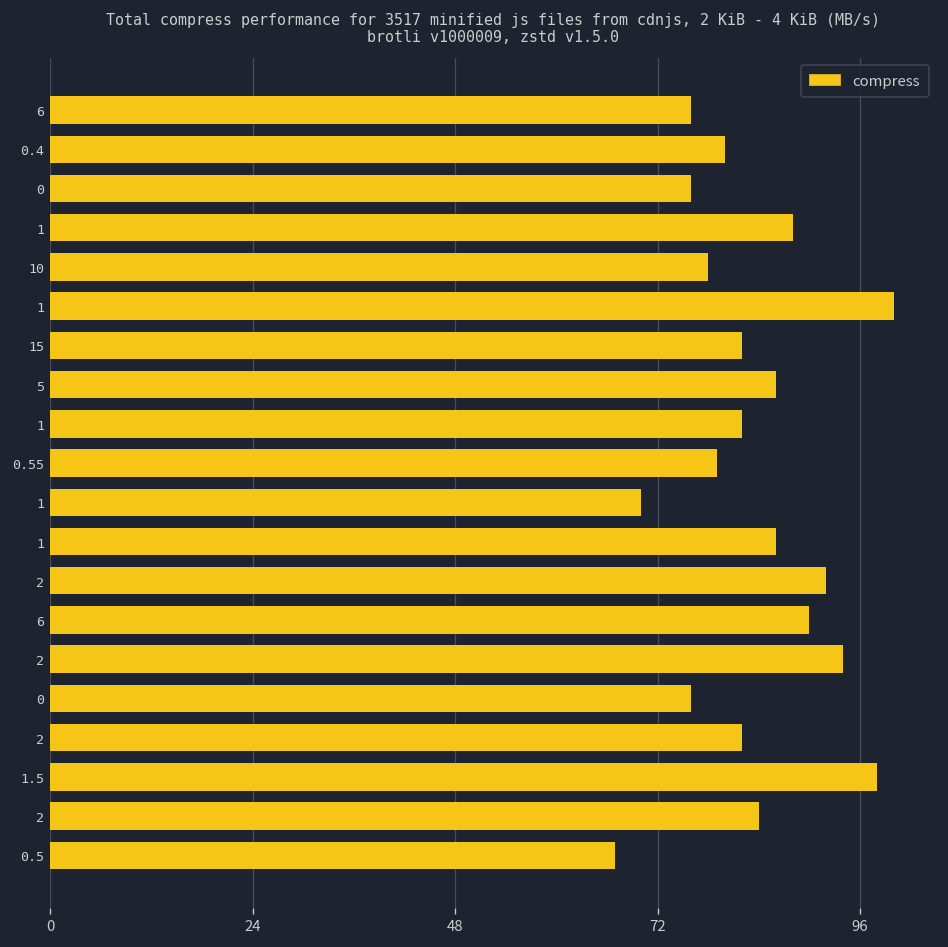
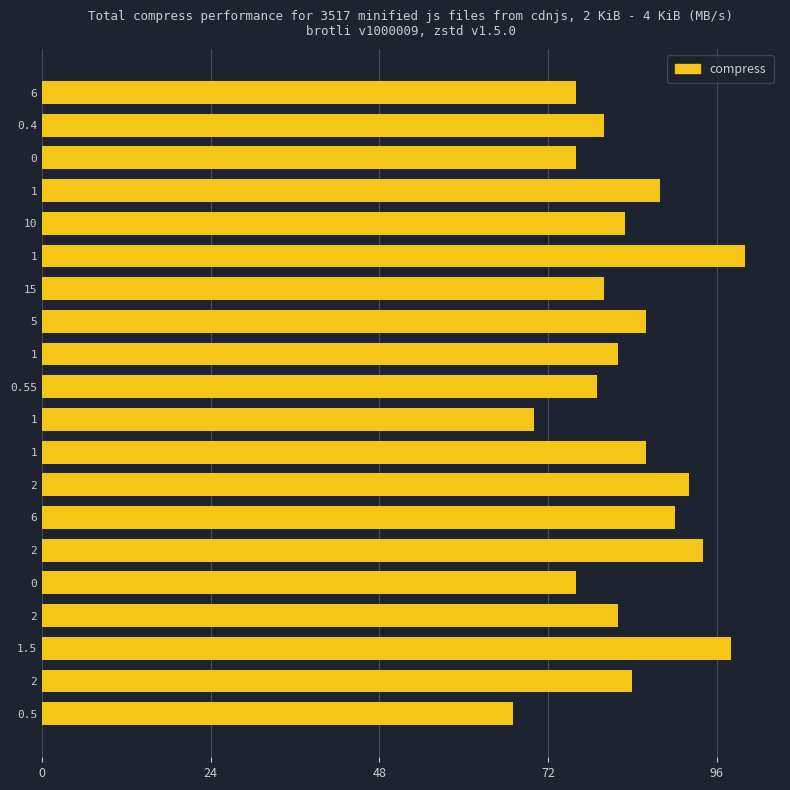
  {
    "0.4": 80,
-   "10": 78,
-   "15": 82,
+   "10": 83,
+   "15": 80,
    "5": 86,
    "0.55": 79,
    "1.5": 98,
    "0.5": 67
  }
